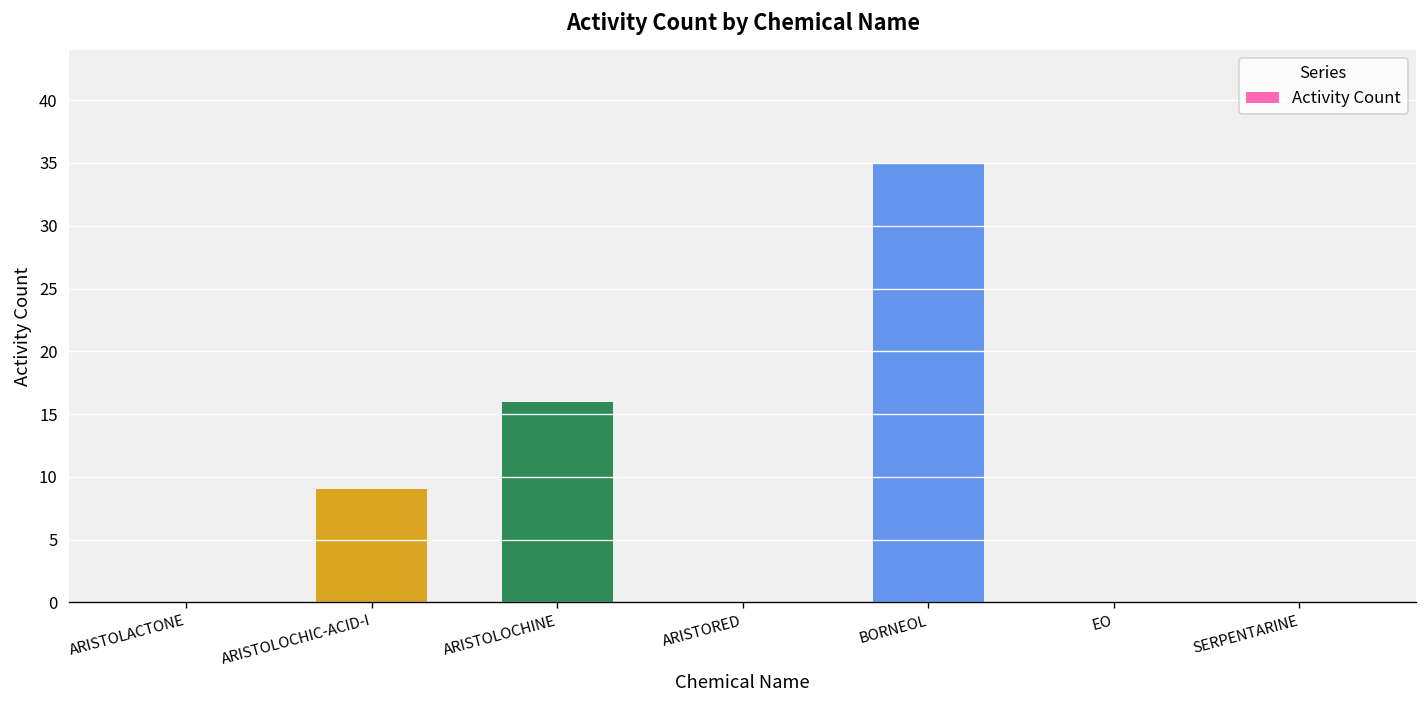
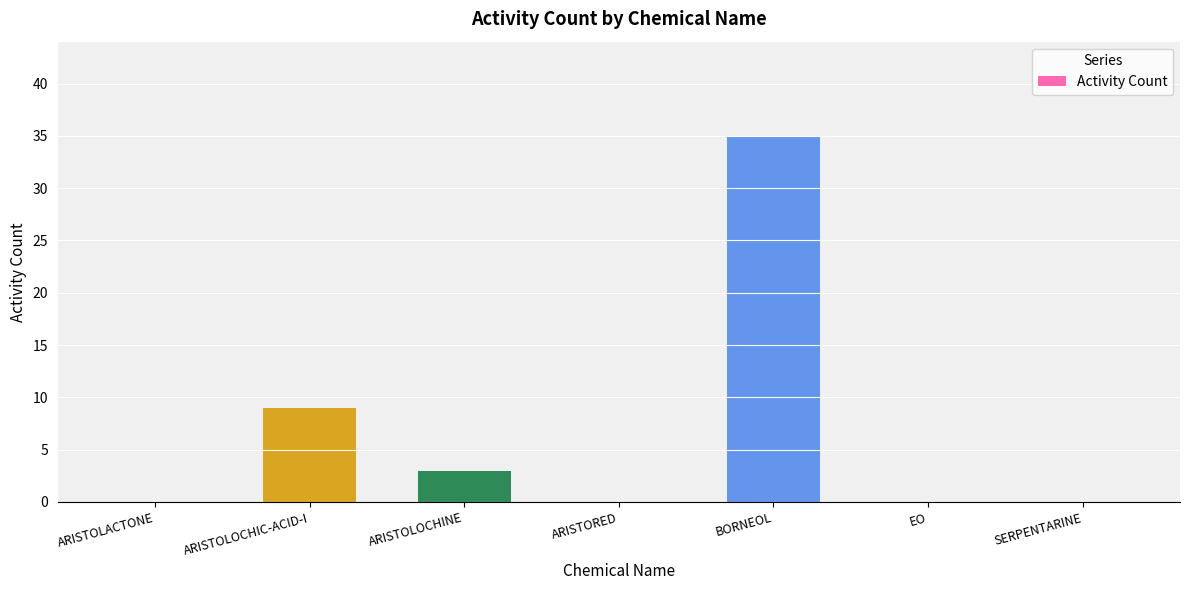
  {
    "ARISTOLACTONE": 0,
    "ARISTOLOCHIC-ACID-I": 9,
-   "ARISTOLOCHINE": 16,
+   "ARISTOLOCHINE": 3,
    "ARISTORED": 0,
    "BORNEOL": 35,
    "EO": 0,
    "SERPENTARINE": 0
  }
